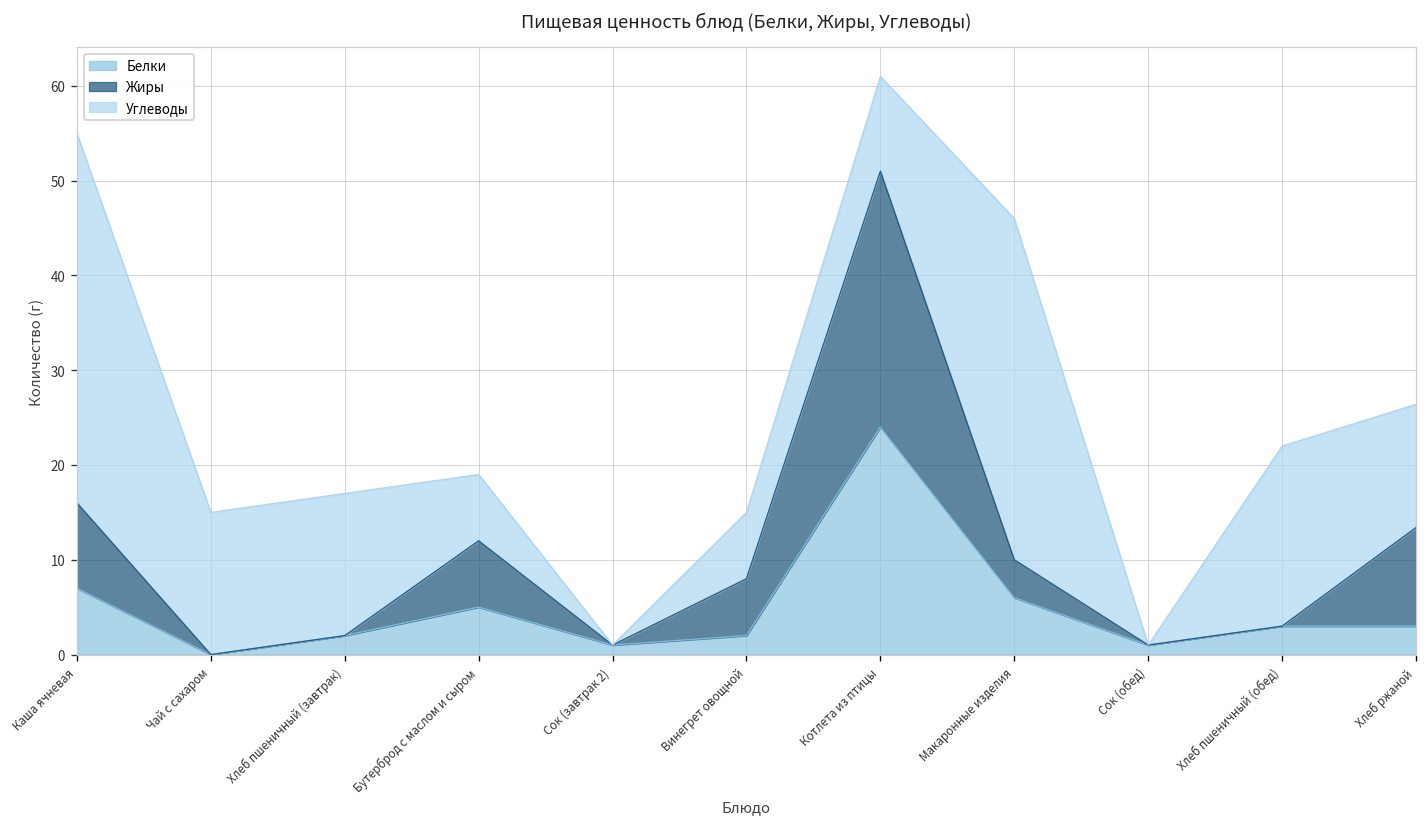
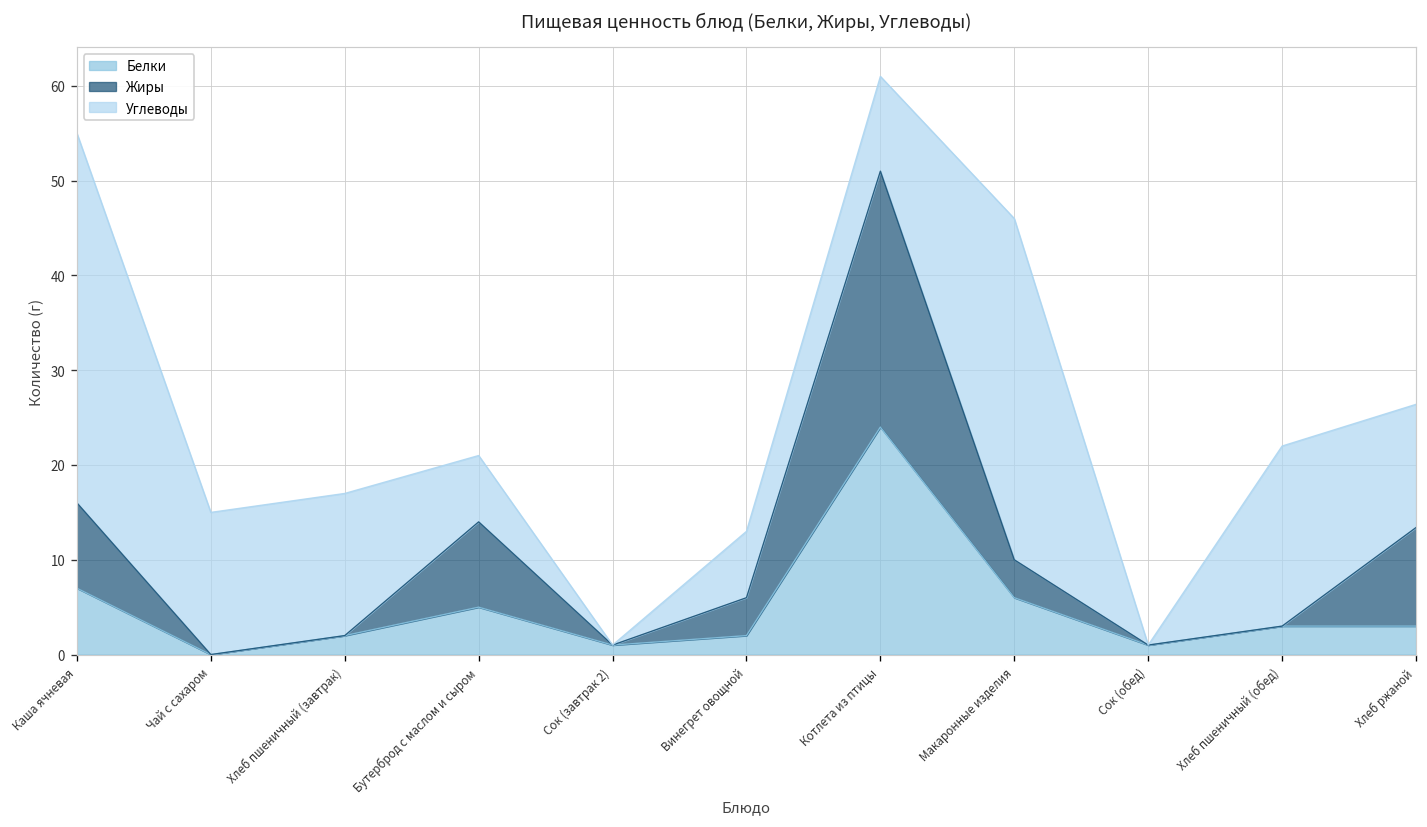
  {
    "Жиры": {
      "Каша ячневая": 9,
-     "Бутерброд с маслом и сыром": 7,
-     "Винегрет овощной": 6,
+     "Бутерброд с маслом и сыром": 9,
+     "Винегрет овощной": 4,
      "Котлета из птицы": 27,
      "Макаронные изделия": 4,
      "Хлеб ржаной": 10
    }
  }
